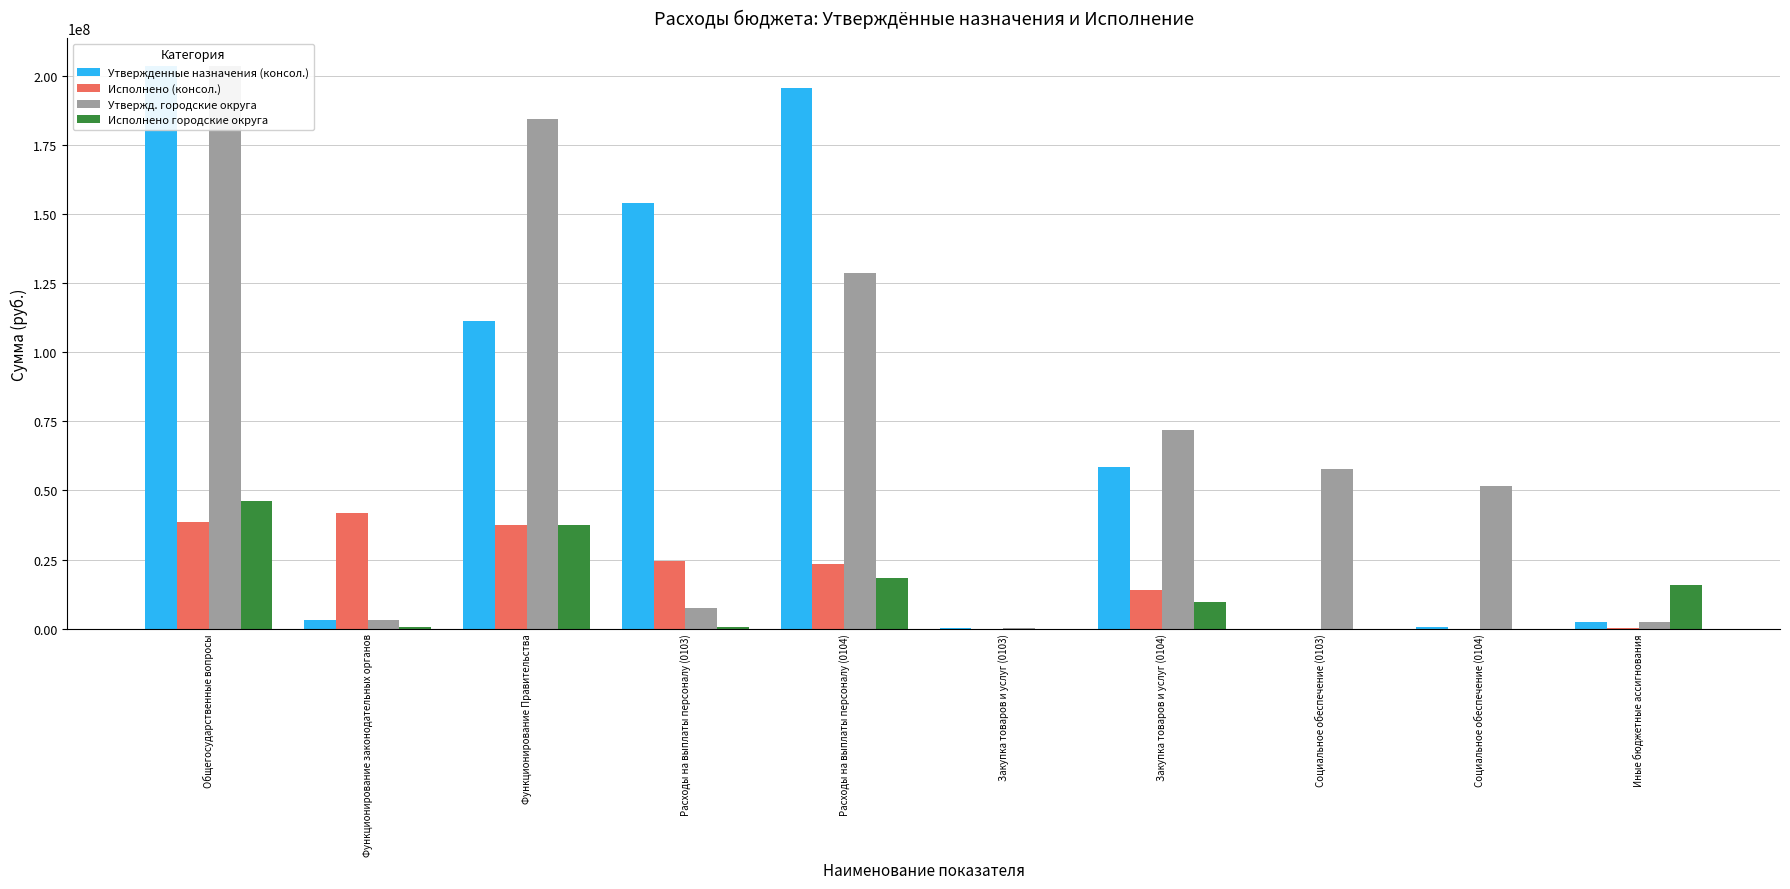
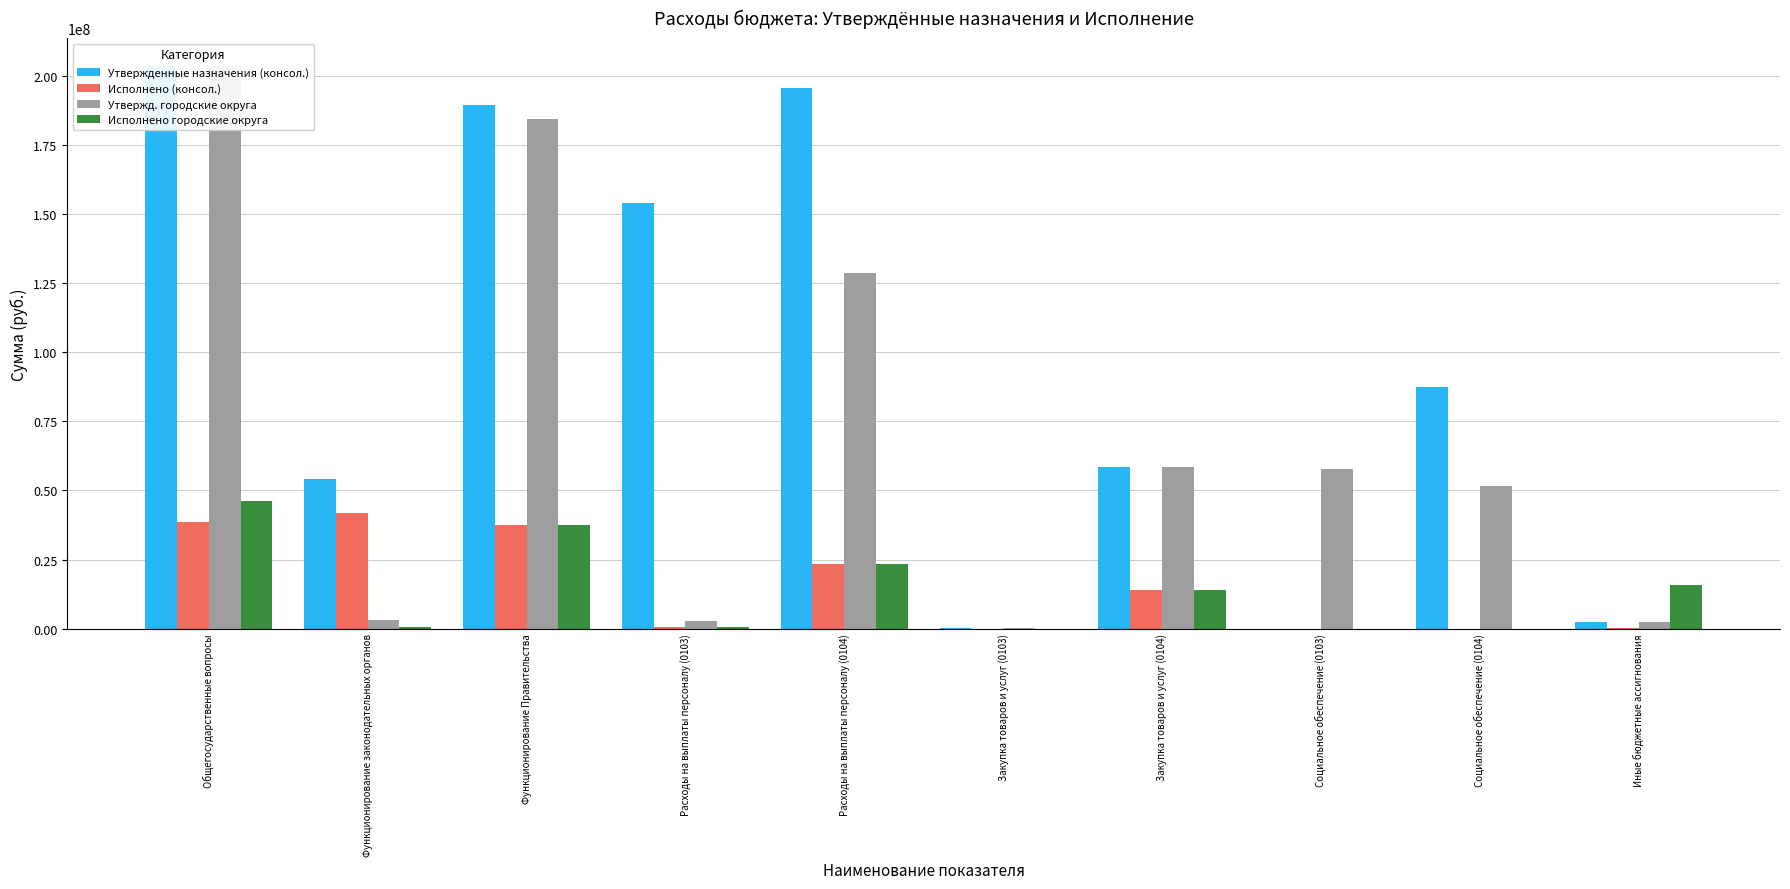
  {
    "Утвержденные назначения (консол.)": {
-     "Функционирование законодательных органов": 3000000,
-     "Функционирование Правительства": 111000000,
+     "Функционирование законодательных органов": 54000000,
+     "Функционирование Правительства": 190000000,
      "Расходы на выплаты персоналу (0103)": 154000000,
      "Расходы на выплаты персоналу (0104)": 196000000,
      "Закупка товаров и услуг (0104)": 58000000,
-     "Социальное обеспечение (0104)": 0,
+     "Социальное обеспечение (0104)": 87000000,
      "Иные бюджетные ассигнования": 2000000
    },
    "Исполнено (консол.)": {
      "Общегосударственные вопросы": 39000000,
      "Функционирование законодательных органов": 42000000,
      "Функционирование Правительства": 38000000,
-     "Расходы на выплаты персоналу (0103)": 24000000,
+     "Расходы на выплаты персоналу (0103)": 1000000,
      "Расходы на выплаты персоналу (0104)": 23000000,
      "Закупка товаров и услуг (0104)": 14000000,
      "Социальное обеспечение (0103)": 0
    },
    "Утвержд. городские округа": {
      "Функционирование законодательных органов": 3000000,
      "Функционирование Правительства": 185000000,
-     "Расходы на выплаты персоналу (0103)": 7000000,
+     "Расходы на выплаты персоналу (0103)": 3000000,
      "Расходы на выплаты персоналу (0104)": 129000000,
-     "Закупка товаров и услуг (0104)": 72000000,
+     "Закупка товаров и услуг (0104)": 58000000,
      "Социальное обеспечение (0103)": 58000000,
      "Социальное обеспечение (0104)": 52000000,
      "Иные бюджетные ассигнования": 2000000
    },
    "Исполнено городские округа": {
      "Общегосударственные вопросы": 46000000,
      "Функционирование Правительства": 38000000,
-     "Расходы на выплаты персоналу (0104)": 18000000,
-     "Закупка товаров и услуг (0104)": 10000000,
+     "Расходы на выплаты персоналу (0104)": 23000000,
+     "Закупка товаров и услуг (0104)": 14000000,
      "Социальное обеспечение (0103)": 0,
      "Иные бюджетные ассигнования": 16000000
    }
  }
